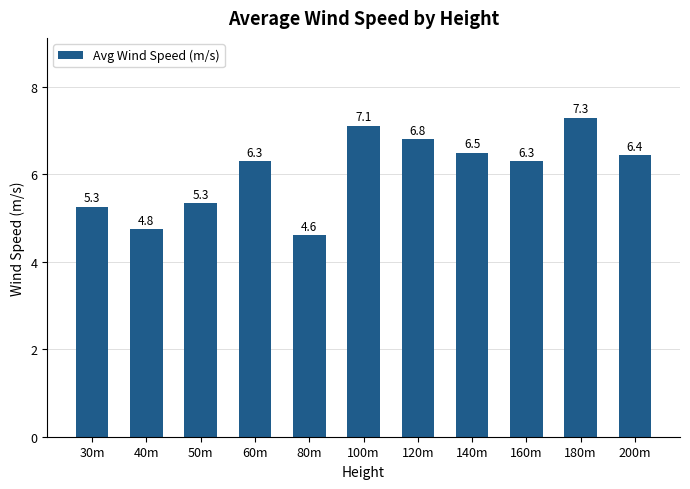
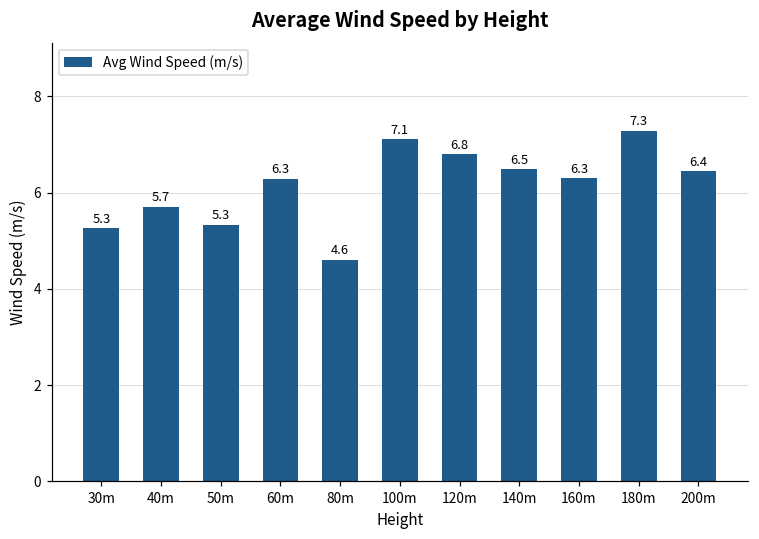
  {
    "30m": 5.3,
-   "40m": 4.8,
+   "40m": 5.7,
    "50m": 5.3,
    "60m": 6.3,
    "80m": 4.6,
    "100m": 7.1,
    "120m": 6.8,
    "140m": 6.5,
    "160m": 6.3,
    "180m": 7.3,
    "200m": 6.4
  }
